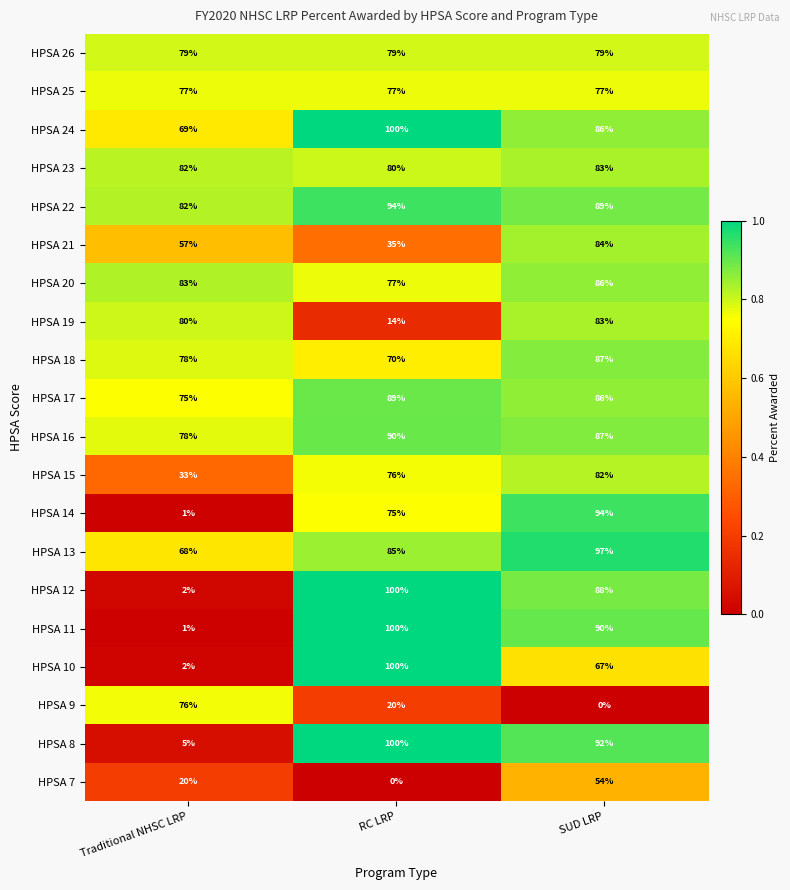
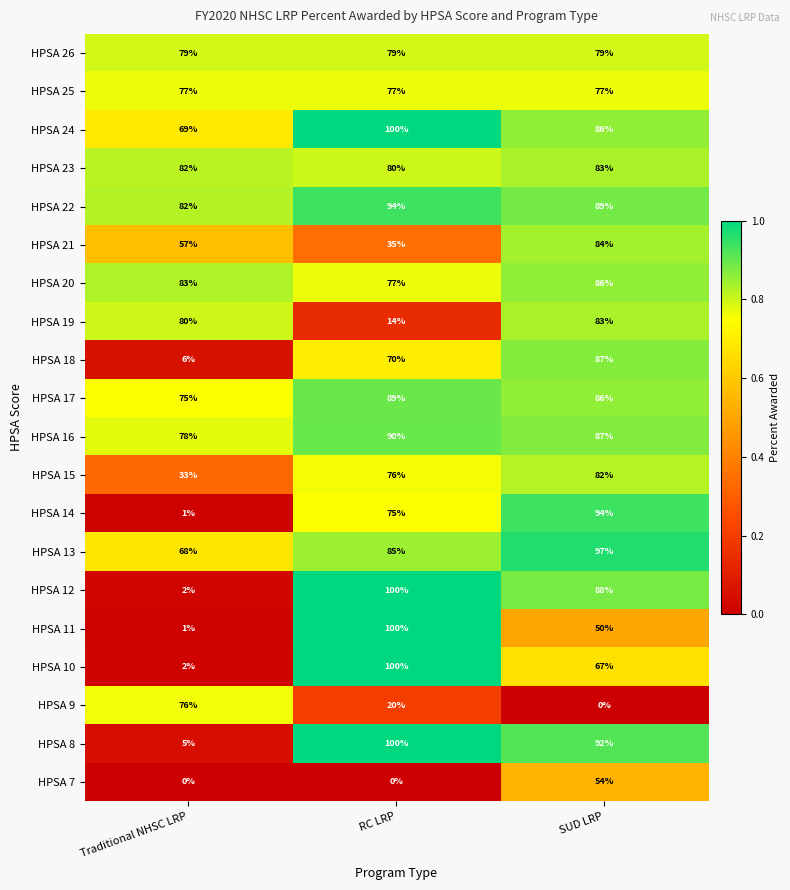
  {
    "HPSA 26": {
      "Traditional NHSC LRP": "79%",
      "RC LRP": "79%",
      "SUD LRP": "79%"
    },
    "HPSA 25": {
      "Traditional NHSC LRP": "77%",
      "RC LRP": "77%",
      "SUD LRP": "77%"
    },
    "HPSA 24": {
      "Traditional NHSC LRP": "69%",
      "RC LRP": "100%",
      "SUD LRP": "86%"
    },
    "HPSA 23": {
      "Traditional NHSC LRP": "82%",
      "RC LRP": "80%",
      "SUD LRP": "83%"
    },
    "HPSA 22": {
      "Traditional NHSC LRP": "82%",
      "RC LRP": "94%",
      "SUD LRP": "89%"
    },
    "HPSA 21": {
      "Traditional NHSC LRP": "57%",
      "RC LRP": "35%",
      "SUD LRP": "84%"
    },
    "HPSA 20": {
      "Traditional NHSC LRP": "83%",
      "RC LRP": "77%",
      "SUD LRP": "86%"
    },
    "HPSA 19": {
      "Traditional NHSC LRP": "80%",
      "RC LRP": "14%",
      "SUD LRP": "83%"
    },
    "HPSA 18": {
-     "Traditional NHSC LRP": "78%",
+     "Traditional NHSC LRP": "6%",
      "RC LRP": "70%",
      "SUD LRP": "87%"
    },
    "HPSA 17": {
      "Traditional NHSC LRP": "75%",
      "RC LRP": "89%",
      "SUD LRP": "86%"
    },
    "HPSA 16": {
      "Traditional NHSC LRP": "78%",
      "RC LRP": "90%",
      "SUD LRP": "87%"
    },
    "HPSA 15": {
      "Traditional NHSC LRP": "33%",
      "RC LRP": "76%",
      "SUD LRP": "82%"
    },
    "HPSA 14": {
      "Traditional NHSC LRP": "1%",
      "RC LRP": "75%",
      "SUD LRP": "94%"
    },
    "HPSA 13": {
      "Traditional NHSC LRP": "68%",
      "RC LRP": "85%",
      "SUD LRP": "97%"
    },
    "HPSA 12": {
      "Traditional NHSC LRP": "2%",
      "RC LRP": "100%",
      "SUD LRP": "88%"
    },
    "HPSA 11": {
      "Traditional NHSC LRP": "1%",
      "RC LRP": "100%",
-     "SUD LRP": "90%"
+     "SUD LRP": "50%"
    },
    "HPSA 10": {
      "Traditional NHSC LRP": "2%",
      "RC LRP": "100%",
      "SUD LRP": "67%"
    },
    "HPSA 9": {
      "Traditional NHSC LRP": "76%",
      "RC LRP": "20%",
      "SUD LRP": "0%"
    },
    "HPSA 8": {
      "Traditional NHSC LRP": "5%",
      "RC LRP": "100%",
      "SUD LRP": "92%"
    },
    "HPSA 7": {
-     "Traditional NHSC LRP": "20%",
+     "Traditional NHSC LRP": "0%",
      "RC LRP": "0%",
      "SUD LRP": "54%"
    }
  }
